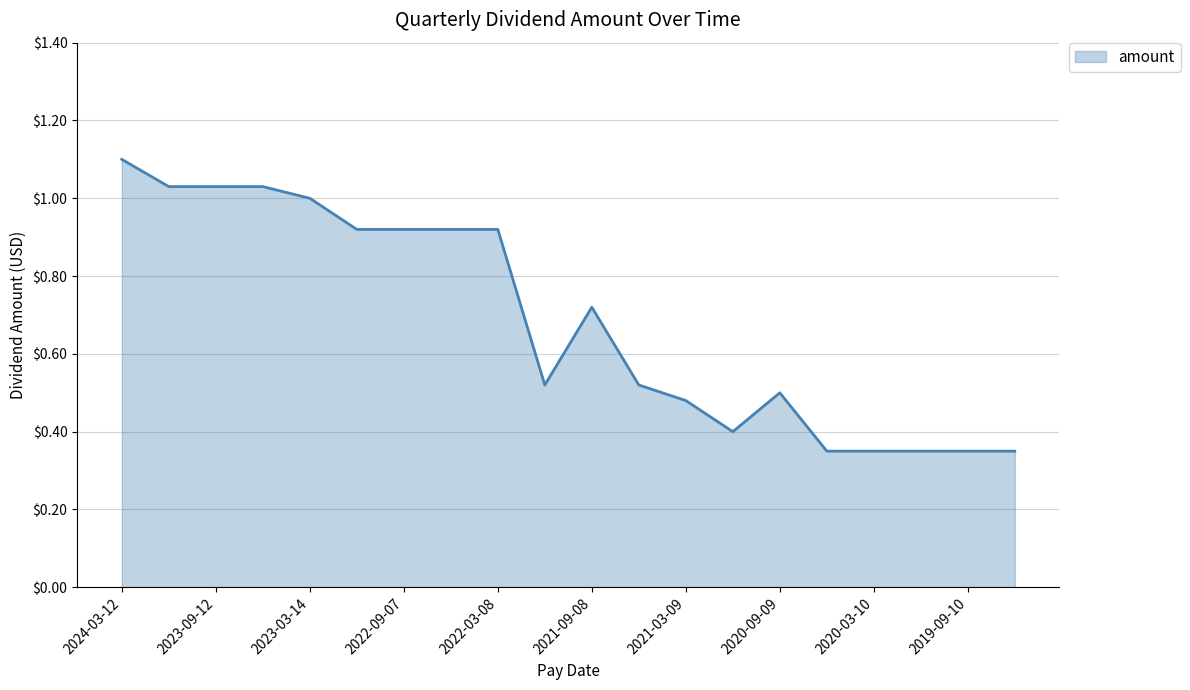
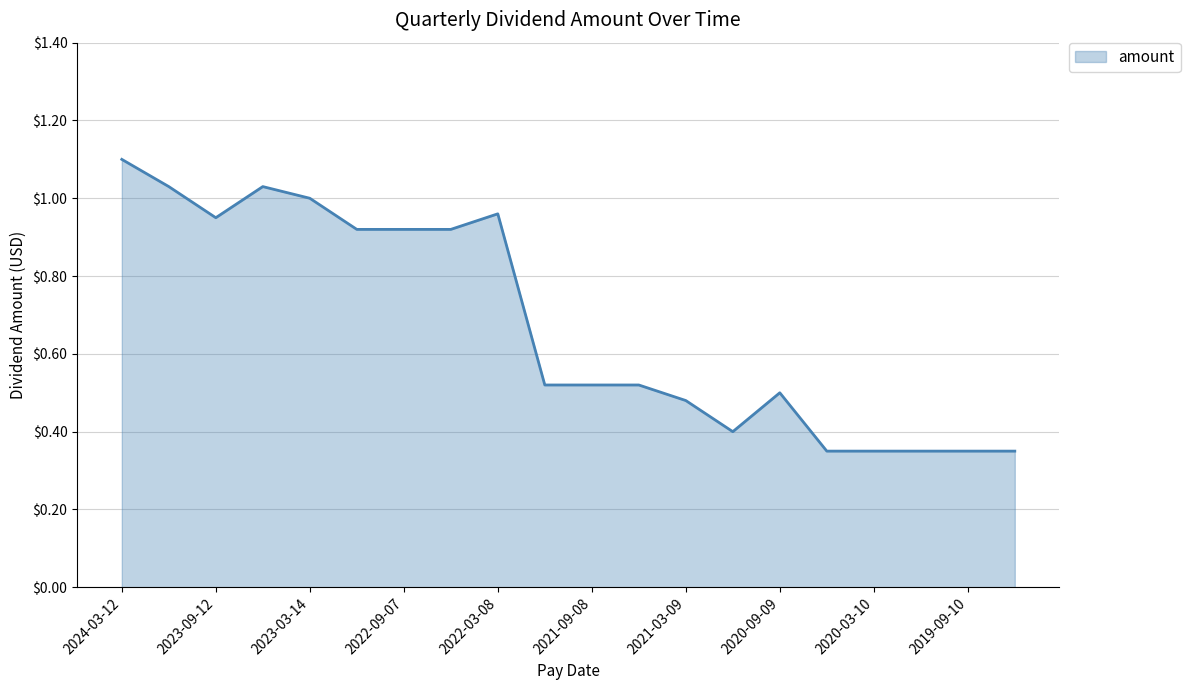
  {
    "2024-03-12": "$1.10",
-   "2023-09-12": "$1.03",
+   "2023-09-12": "$0.95",
    "2023-03-14": "$1.00",
    "2022-09-07": "$0.92",
-   "2022-03-08": "$0.92",
-   "2021-09-08": "$0.72",
+   "2022-03-08": "$0.96",
+   "2021-09-08": "$0.52",
    "2021-03-09": "$0.48",
    "2020-09-09": "$0.50",
    "2020-03-10": "$0.35",
    "2019-09-10": "$0.35"
  }
